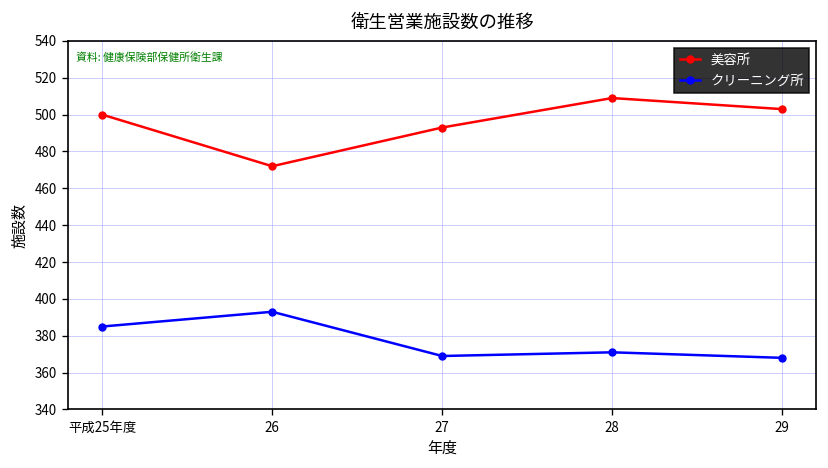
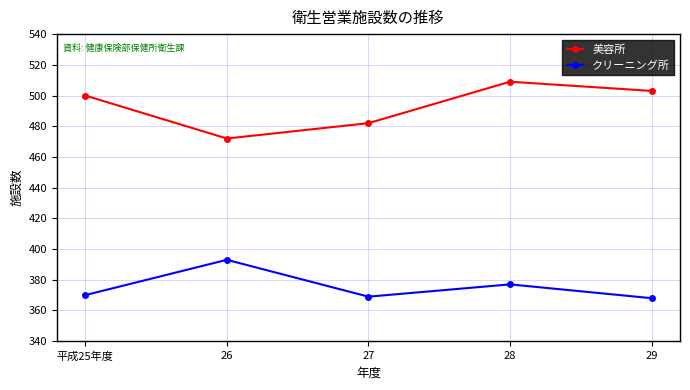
  {
    "美容所": {
      "平成25年度": 500,
      "26": 472,
-     "27": 493,
+     "27": 482,
      "28": 509,
      "29": 503
    },
    "クリーニング所": {
-     "平成25年度": 385,
+     "平成25年度": 370,
      "26": 393,
      "27": 369,
-     "28": 371,
+     "28": 377,
      "29": 368
    }
  }
